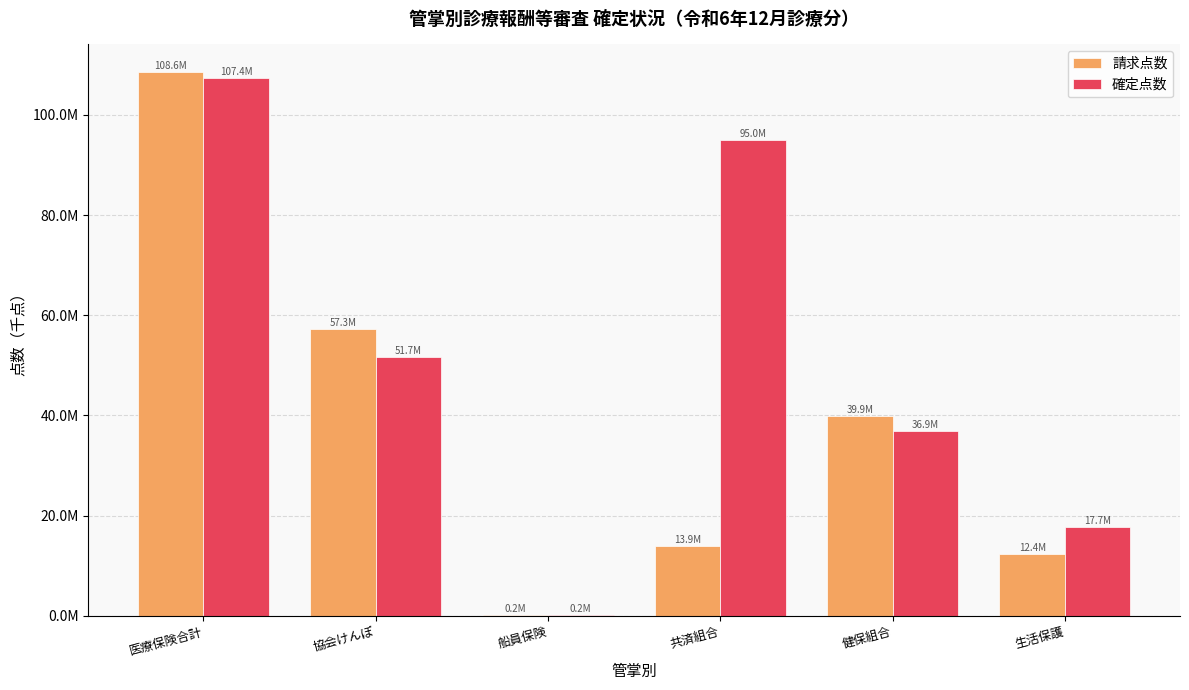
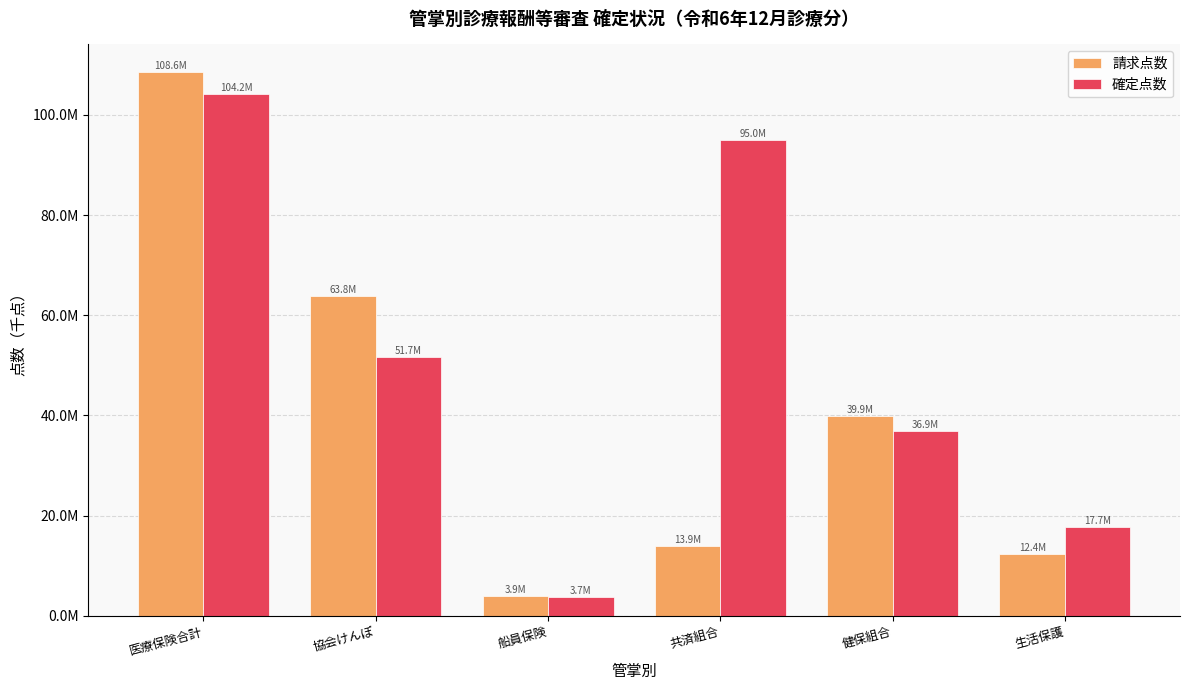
  {
    "請求点数": {
      "医療保険合計": "108.6M",
-     "協会けんぽ": "57.3M",
-     "船員保険": "0.2M",
+     "協会けんぽ": "63.8M",
+     "船員保険": "3.9M",
      "共済組合": "13.9M",
      "健保組合": "39.9M",
      "生活保護": "12.4M"
    },
    "確定点数": {
-     "医療保険合計": "107.4M",
+     "医療保険合計": "104.2M",
      "協会けんぽ": "51.7M",
-     "船員保険": "0.2M",
+     "船員保険": "3.7M",
      "共済組合": "95.0M",
      "健保組合": "36.9M",
      "生活保護": "17.7M"
    }
  }
